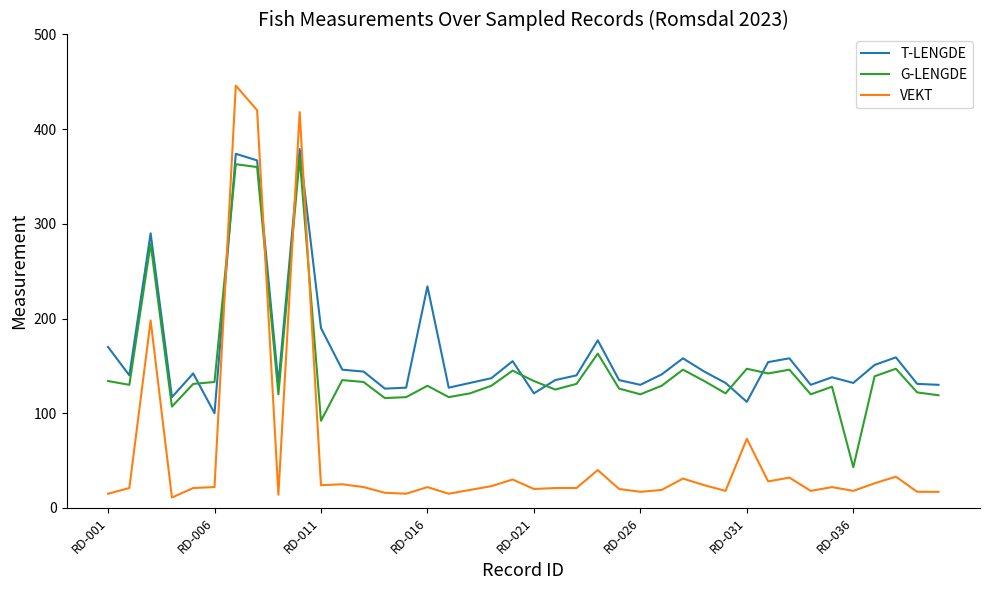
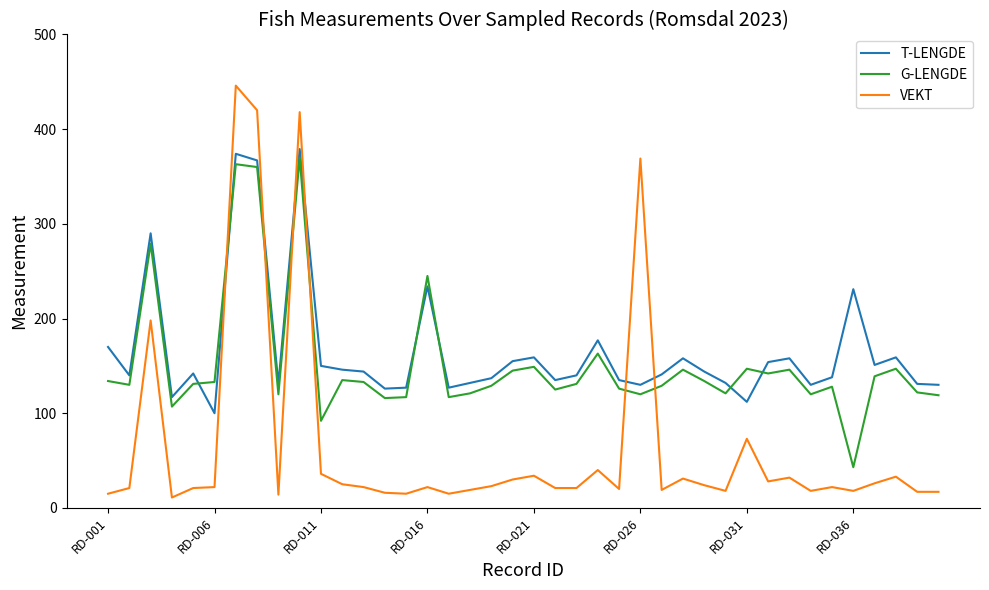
  {
    "T-LENGDE": {
      "RD-001": 170,
      "RD-006": 100,
-     "RD-011": 190,
+     "RD-011": 150,
      "RD-016": 230,
-     "RD-021": 120,
+     "RD-021": 160,
      "RD-026": 130,
      "RD-031": 110,
-     "RD-036": 130
+     "RD-036": 230
    },
    "G-LENGDE": {
      "RD-001": 130,
      "RD-006": 130,
      "RD-011": 90,
-     "RD-016": 130,
-     "RD-021": 130,
+     "RD-016": 250,
+     "RD-021": 150,
      "RD-026": 120,
      "RD-031": 150,
      "RD-036": 40
    },
    "VEKT": {
      "RD-001": 20,
      "RD-006": 20,
-     "RD-011": 20,
+     "RD-011": 40,
      "RD-016": 20,
-     "RD-021": 20,
-     "RD-026": 20,
+     "RD-021": 30,
+     "RD-026": 370,
      "RD-031": 70,
      "RD-036": 20
    }
  }
